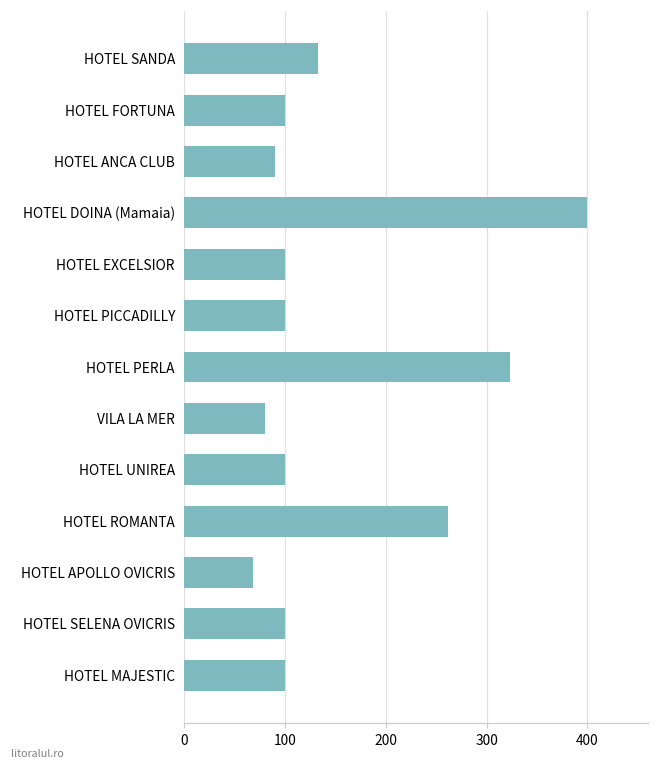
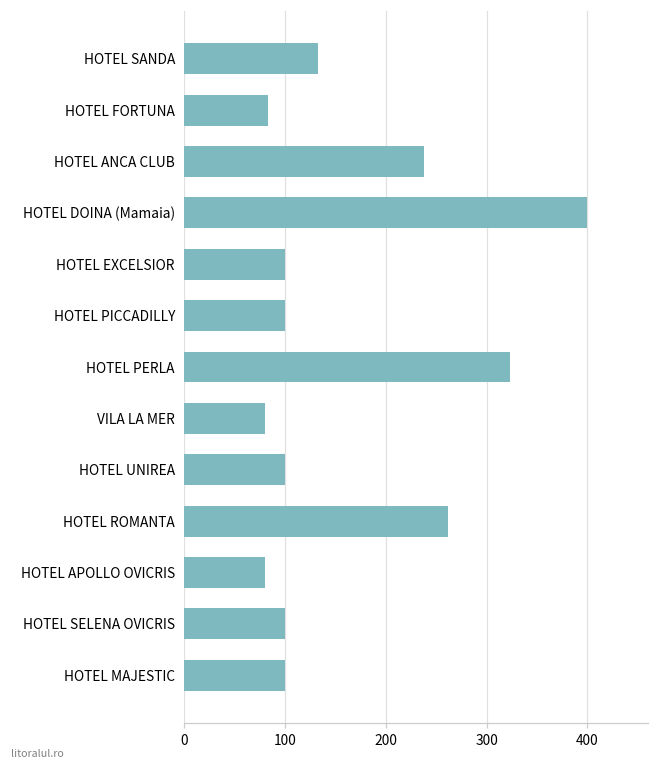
  {
    "HOTEL SANDA": 130,
-   "HOTEL FORTUNA": 100,
-   "HOTEL ANCA CLUB": 90,
+   "HOTEL FORTUNA": 80,
+   "HOTEL ANCA CLUB": 240,
    "HOTEL DOINA (Mamaia)": 400,
    "HOTEL EXCELSIOR": 100,
    "HOTEL PICCADILLY": 100,
    "HOTEL PERLA": 320,
    "VILA LA MER": 80,
    "HOTEL UNIREA": 100,
    "HOTEL ROMANTA": 260,
-   "HOTEL APOLLO OVICRIS": 70,
+   "HOTEL APOLLO OVICRIS": 80,
    "HOTEL SELENA OVICRIS": 100,
    "HOTEL MAJESTIC": 100
  }
